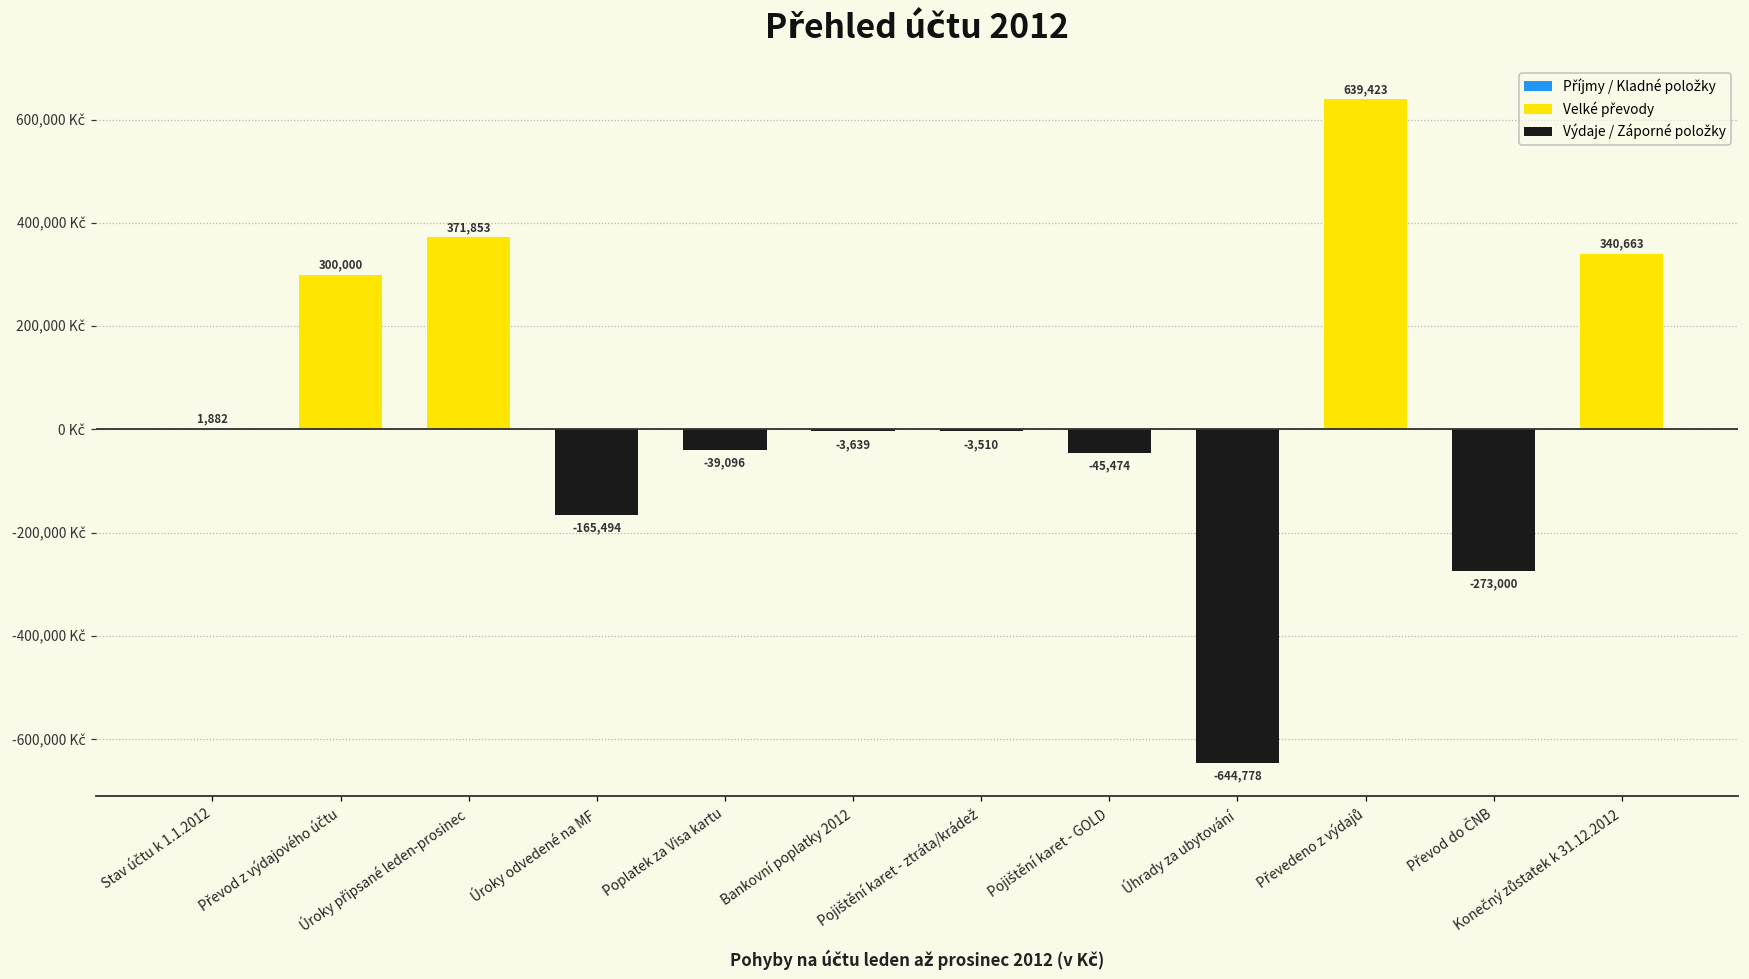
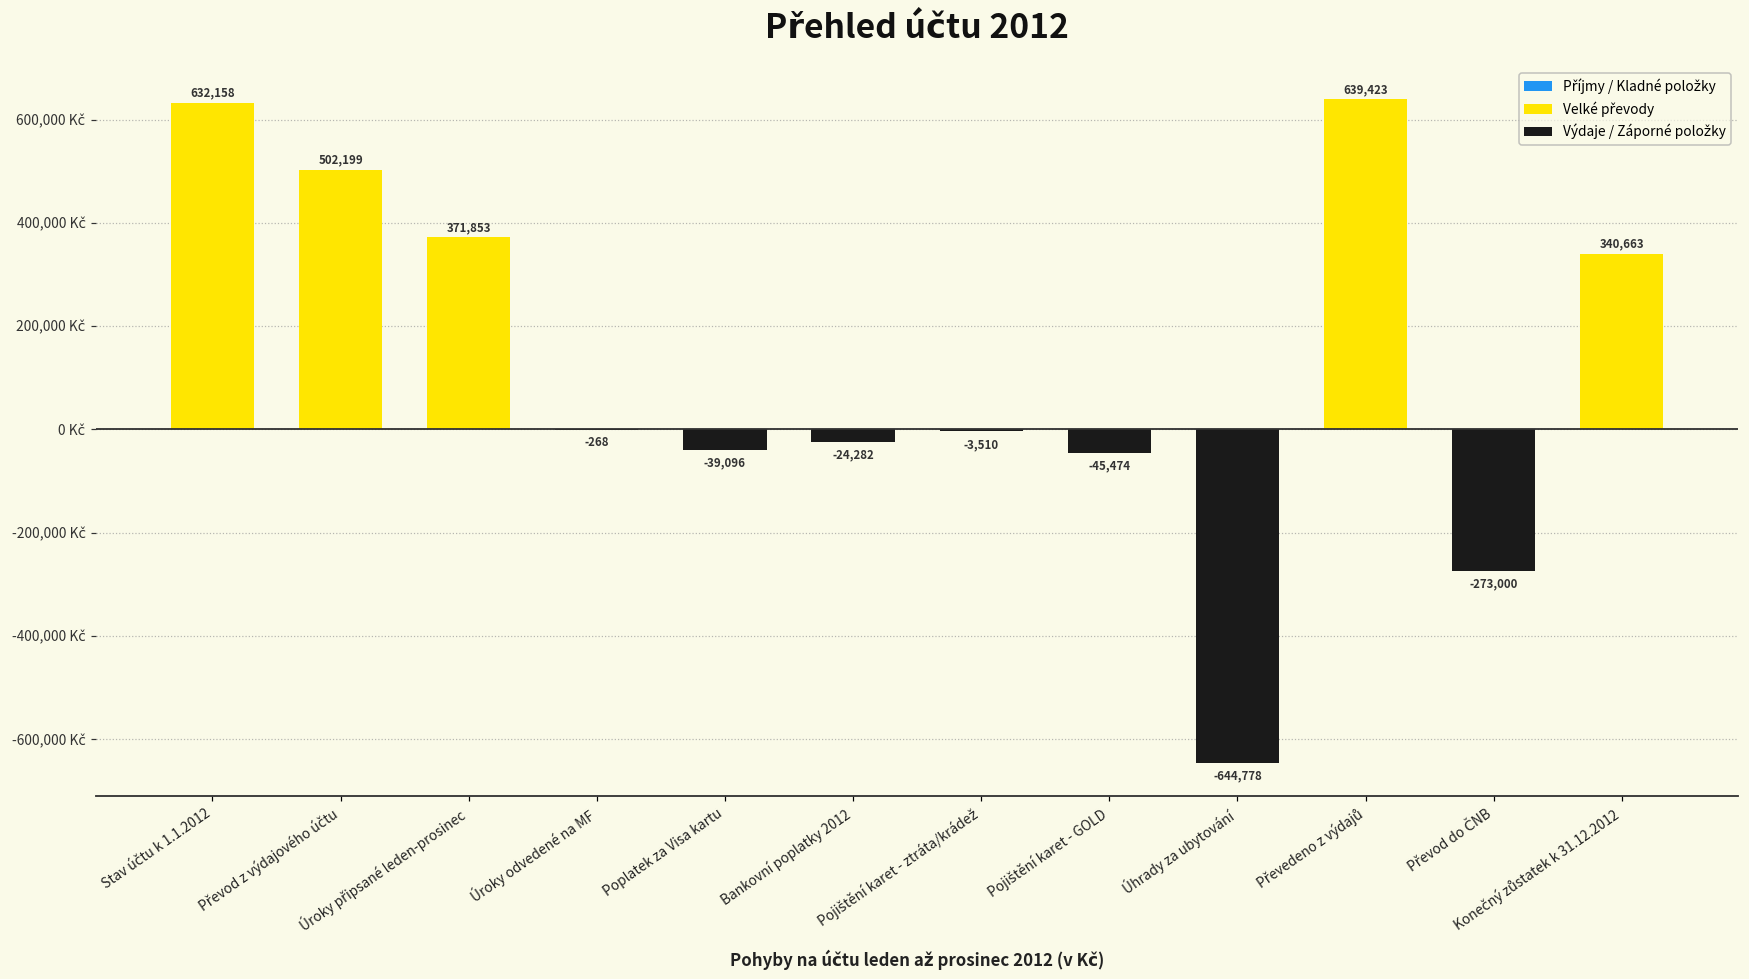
  {
-   "Stav účtu k 1.1.2012": "1,882",
-   "Převod z výdajového účtu": "300,000",
+   "Stav účtu k 1.1.2012": "632,158",
+   "Převod z výdajového účtu": "502,199",
    "Úroky připsané leden-prosinec": "371,853",
-   "Úroky odvedené na MF": "-165,494",
+   "Úroky odvedené na MF": "-268",
    "Poplatek za Visa kartu": "-39,096",
-   "Bankovní poplatky 2012": "-3,639",
+   "Bankovní poplatky 2012": "-24,282",
    "Pojištění karet - ztráta/krádež": "-3,510",
    "Pojištění karet - GOLD": "-45,474",
    "Úhrady za ubytování": "-644,778",
    "Převedeno z výdajů": "639,423",
    "Převod do ČNB": "-273,000",
    "Konečný zůstatek k 31.12.2012": "340,663"
  }
